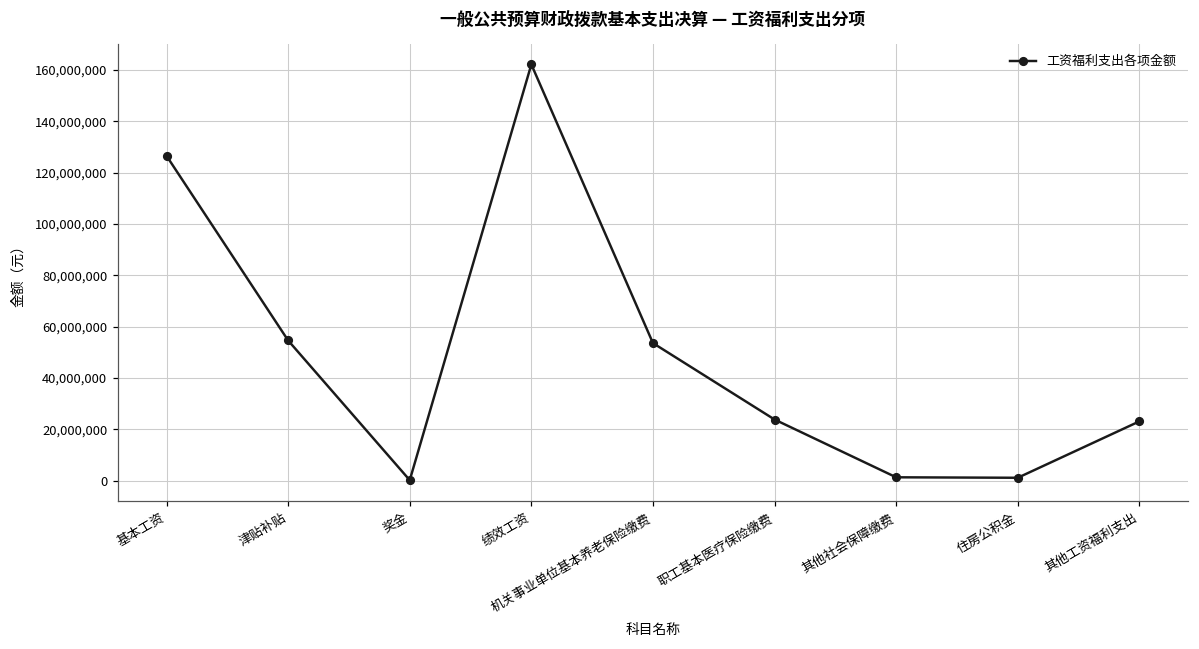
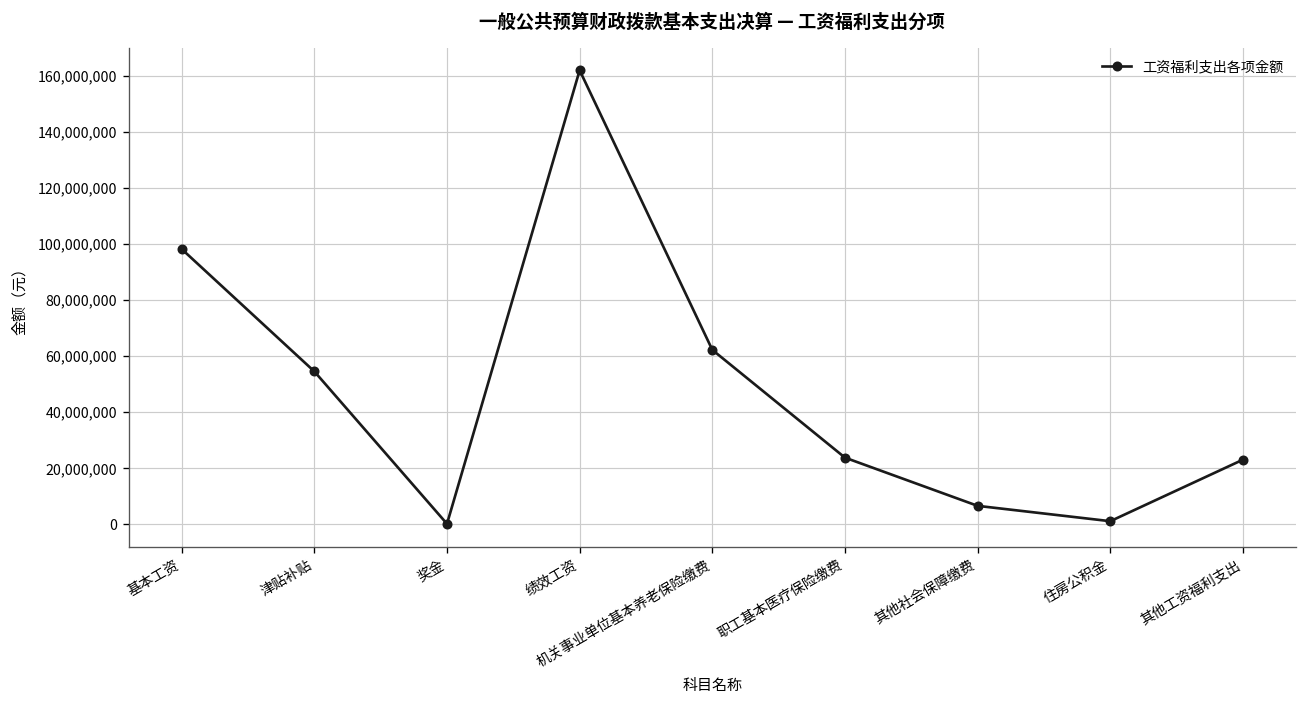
  {
-   "基本工资": "126,000,000",
+   "基本工资": "98,000,000",
    "津贴补贴": "55,000,000",
    "奖金": "0",
    "绩效工资": "162,000,000",
-   "机关事业单位基本养老保险缴费": "54,000,000",
+   "机关事业单位基本养老保险缴费": "62,000,000",
    "职工基本医疗保险缴费": "24,000,000",
-   "其他社会保障缴费": "1,000,000",
+   "其他社会保障缴费": "7,000,000",
    "住房公积金": "1,000,000",
    "其他工资福利支出": "23,000,000"
  }
